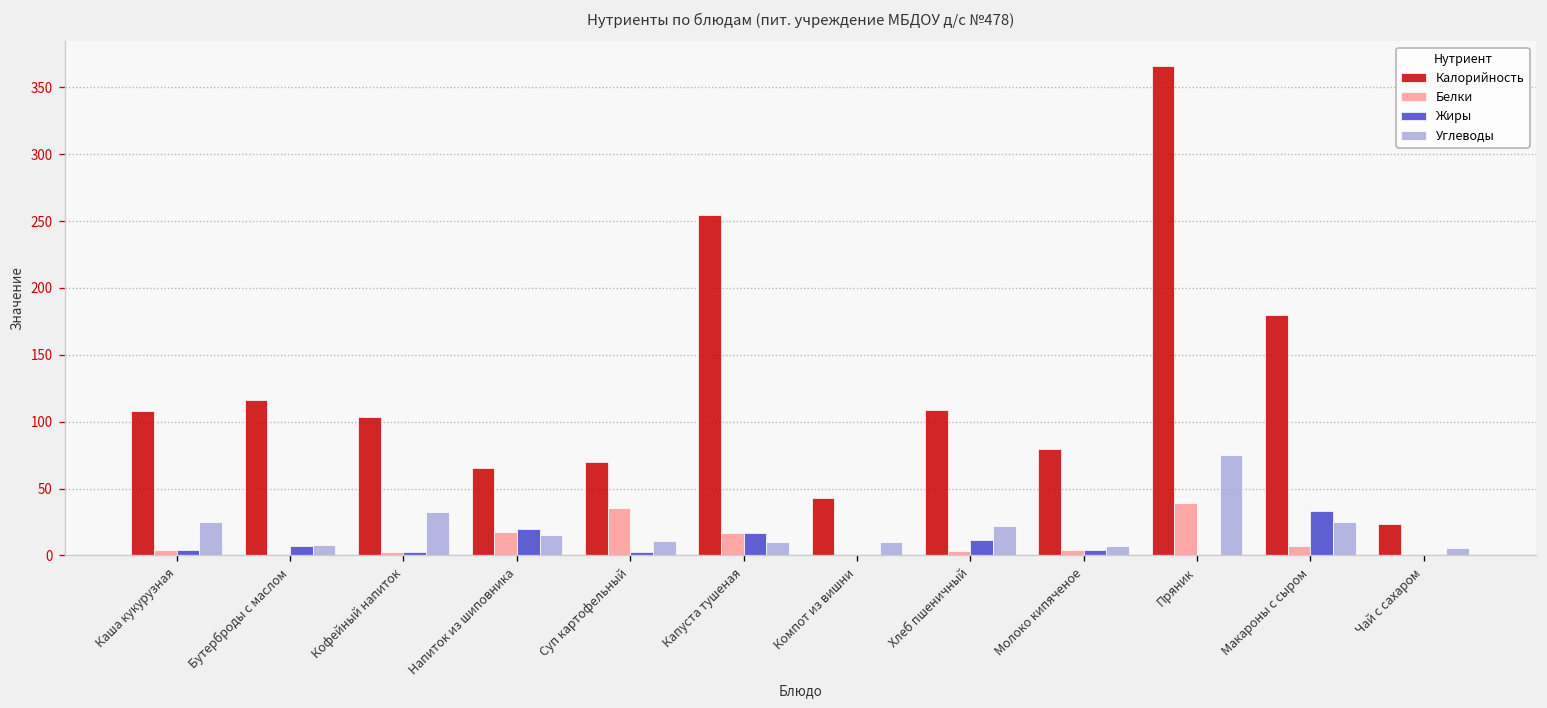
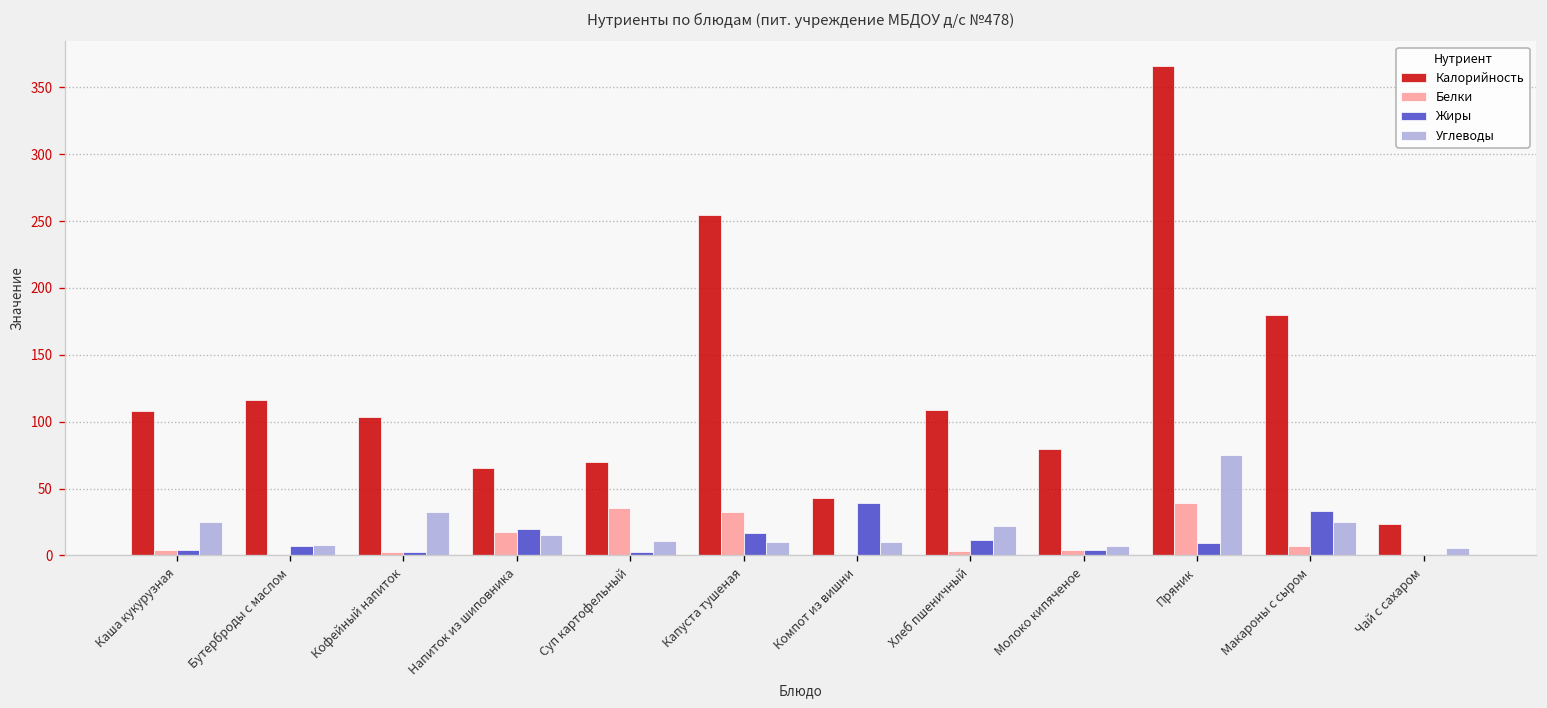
  {
    "Калорийность": {
      "Каша кукурузная": 108,
      "Бутерброды с маслом": 116,
      "Кофейный напиток": 104,
      "Напиток из шиповника": 65,
      "Суп картофельный": 70,
      "Капуста тушеная": 255,
      "Компот из вишни": 43,
      "Хлеб пшеничный": 109,
      "Молоко кипяченое": 80,
      "Пряник": 366,
      "Макароны с сыром": 180,
      "Чай с сахаром": 24
    },
    "Белки": {
      "Каша кукурузная": 4,
      "Кофейный напиток": 2,
      "Напиток из шиповника": 17,
      "Суп картофельный": 36,
-     "Капуста тушеная": 17,
+     "Капуста тушеная": 32,
      "Хлеб пшеничный": 4,
      "Молоко кипяченое": 4,
      "Пряник": 39,
      "Макароны с сыром": 7
    },
    "Жиры": {
      "Каша кукурузная": 4,
      "Бутерброды с маслом": 7,
      "Кофейный напиток": 3,
      "Напиток из шиповника": 19,
      "Капуста тушеная": 17,
-     "Компот из вишни": 0,
+     "Компот из вишни": 40,
      "Хлеб пшеничный": 12,
      "Молоко кипяченое": 4,
-     "Пряник": 0,
+     "Пряник": 9,
      "Макароны с сыром": 33,
      "Чай с сахаром": 0
    },
    "Углеводы": {
      "Каша кукурузная": 25,
      "Бутерброды с маслом": 8,
      "Кофейный напиток": 33,
      "Напиток из шиповника": 15,
      "Суп картофельный": 11,
      "Капуста тушеная": 10,
      "Компот из вишни": 10,
      "Хлеб пшеничный": 22,
      "Молоко кипяченое": 7,
      "Пряник": 75,
      "Макароны с сыром": 25,
      "Чай с сахаром": 6
    }
  }
